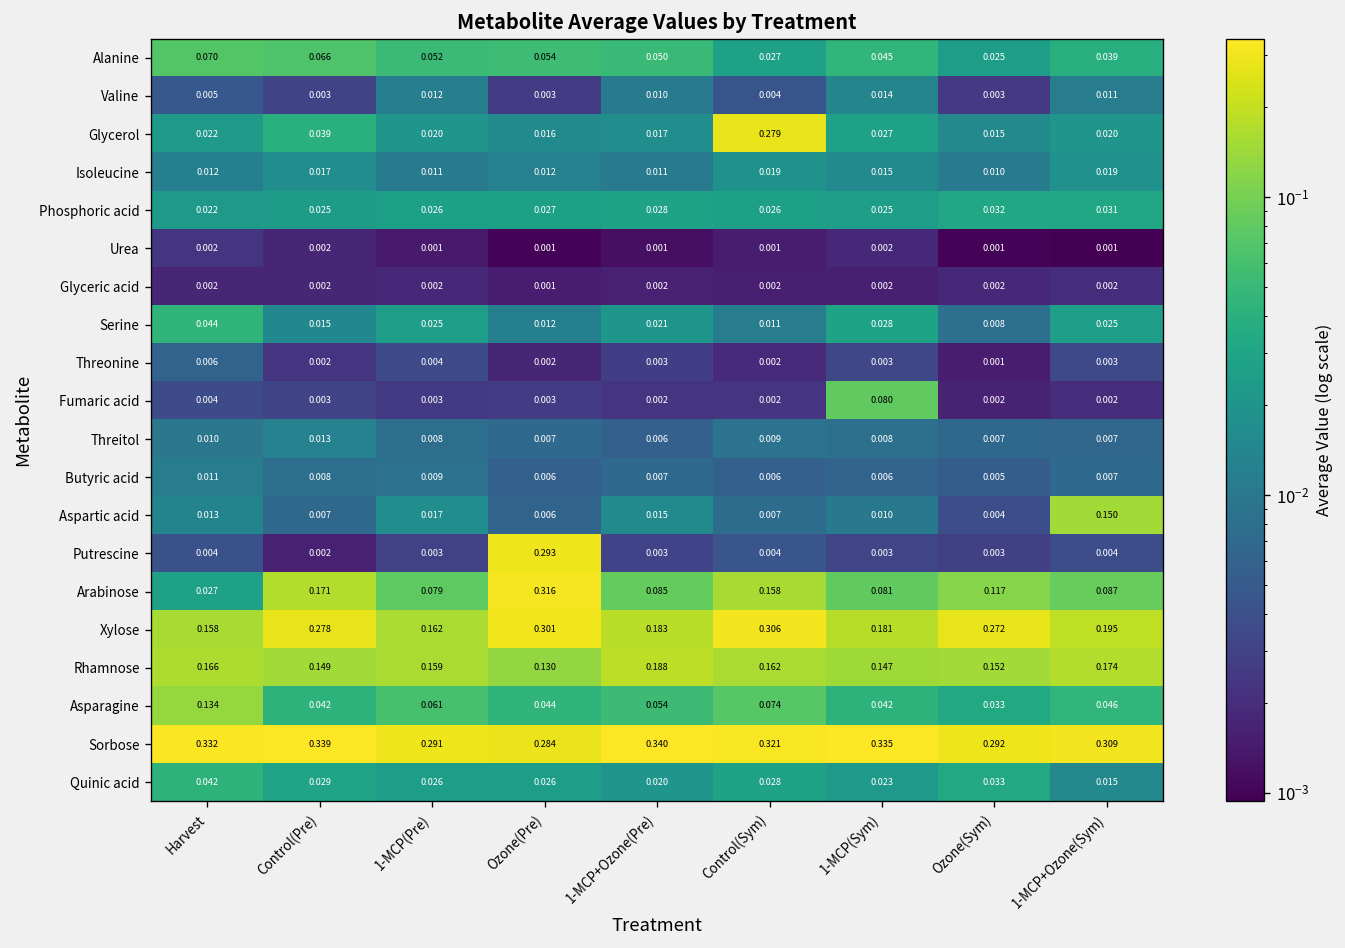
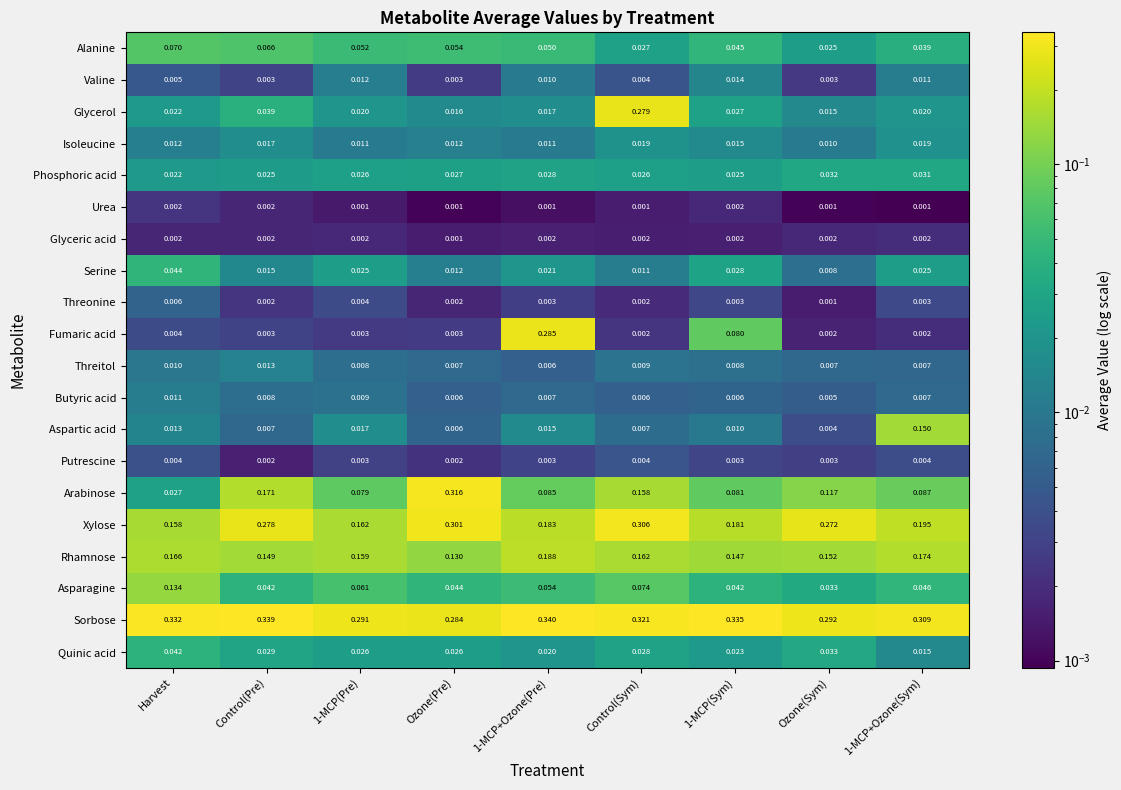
  {
    "Alanine": {
      "Harvest": 0.070,
      "Control(Pre)": 0.066,
      "1-MCP(Pre)": 0.052,
      "Ozone(Pre)": 0.054,
      "1-MCP+Ozone(Pre)": 0.050,
      "Control(Sym)": 0.027,
      "1-MCP(Sym)": 0.045,
      "Ozone(Sym)": 0.025,
      "1-MCP+Ozone(Sym)": 0.039
    },
    "Valine": {
      "Harvest": 0.005,
      "Control(Pre)": 0.003,
      "1-MCP(Pre)": 0.012,
      "Ozone(Pre)": 0.003,
      "1-MCP+Ozone(Pre)": 0.010,
      "Control(Sym)": 0.004,
      "1-MCP(Sym)": 0.014,
      "Ozone(Sym)": 0.003,
      "1-MCP+Ozone(Sym)": 0.011
    },
    "Glycerol": {
      "Harvest": 0.022,
      "Control(Pre)": 0.039,
      "1-MCP(Pre)": 0.020,
      "Ozone(Pre)": 0.016,
      "1-MCP+Ozone(Pre)": 0.017,
      "Control(Sym)": 0.279,
      "1-MCP(Sym)": 0.027,
      "Ozone(Sym)": 0.015,
      "1-MCP+Ozone(Sym)": 0.020
    },
    "Isoleucine": {
      "Harvest": 0.012,
      "Control(Pre)": 0.017,
      "1-MCP(Pre)": 0.011,
      "Ozone(Pre)": 0.012,
      "1-MCP+Ozone(Pre)": 0.011,
      "Control(Sym)": 0.019,
      "1-MCP(Sym)": 0.015,
      "Ozone(Sym)": 0.010,
      "1-MCP+Ozone(Sym)": 0.019
    },
    "Phosphoric acid": {
      "Harvest": 0.022,
      "Control(Pre)": 0.025,
      "1-MCP(Pre)": 0.026,
      "Ozone(Pre)": 0.027,
      "1-MCP+Ozone(Pre)": 0.028,
      "Control(Sym)": 0.026,
      "1-MCP(Sym)": 0.025,
      "Ozone(Sym)": 0.032,
      "1-MCP+Ozone(Sym)": 0.031
    },
    "Urea": {
      "Harvest": 0.002,
      "Control(Pre)": 0.002,
      "1-MCP(Pre)": 0.001,
      "Ozone(Pre)": 0.001,
      "1-MCP+Ozone(Pre)": 0.001,
      "Control(Sym)": 0.001,
      "1-MCP(Sym)": 0.002,
      "Ozone(Sym)": 0.001,
      "1-MCP+Ozone(Sym)": 0.001
    },
    "Glyceric acid": {
      "Harvest": 0.002,
      "Control(Pre)": 0.002,
      "1-MCP(Pre)": 0.002,
      "Ozone(Pre)": 0.001,
      "1-MCP+Ozone(Pre)": 0.002,
      "Control(Sym)": 0.002,
      "1-MCP(Sym)": 0.002,
      "Ozone(Sym)": 0.002,
      "1-MCP+Ozone(Sym)": 0.002
    },
    "Serine": {
      "Harvest": 0.044,
      "Control(Pre)": 0.015,
      "1-MCP(Pre)": 0.025,
      "Ozone(Pre)": 0.012,
      "1-MCP+Ozone(Pre)": 0.021,
      "Control(Sym)": 0.011,
      "1-MCP(Sym)": 0.028,
      "Ozone(Sym)": 0.008,
      "1-MCP+Ozone(Sym)": 0.025
    },
    "Threonine": {
      "Harvest": 0.006,
      "Control(Pre)": 0.002,
      "1-MCP(Pre)": 0.004,
      "Ozone(Pre)": 0.002,
      "1-MCP+Ozone(Pre)": 0.003,
      "Control(Sym)": 0.002,
      "1-MCP(Sym)": 0.003,
      "Ozone(Sym)": 0.001,
      "1-MCP+Ozone(Sym)": 0.003
    },
    "Fumaric acid": {
      "Harvest": 0.004,
      "Control(Pre)": 0.003,
      "1-MCP(Pre)": 0.003,
      "Ozone(Pre)": 0.003,
-     "1-MCP+Ozone(Pre)": 0.002,
+     "1-MCP+Ozone(Pre)": 0.285,
      "Control(Sym)": 0.002,
      "1-MCP(Sym)": 0.080,
      "Ozone(Sym)": 0.002,
      "1-MCP+Ozone(Sym)": 0.002
    },
    "Threitol": {
      "Harvest": 0.010,
      "Control(Pre)": 0.013,
      "1-MCP(Pre)": 0.008,
      "Ozone(Pre)": 0.007,
      "1-MCP+Ozone(Pre)": 0.006,
      "Control(Sym)": 0.009,
      "1-MCP(Sym)": 0.008,
      "Ozone(Sym)": 0.007,
      "1-MCP+Ozone(Sym)": 0.007
    },
    "Butyric acid": {
      "Harvest": 0.011,
      "Control(Pre)": 0.008,
      "1-MCP(Pre)": 0.009,
      "Ozone(Pre)": 0.006,
      "1-MCP+Ozone(Pre)": 0.007,
      "Control(Sym)": 0.006,
      "1-MCP(Sym)": 0.006,
      "Ozone(Sym)": 0.005,
      "1-MCP+Ozone(Sym)": 0.007
    },
    "Aspartic acid": {
      "Harvest": 0.013,
      "Control(Pre)": 0.007,
      "1-MCP(Pre)": 0.017,
      "Ozone(Pre)": 0.006,
      "1-MCP+Ozone(Pre)": 0.015,
      "Control(Sym)": 0.007,
      "1-MCP(Sym)": 0.010,
      "Ozone(Sym)": 0.004,
      "1-MCP+Ozone(Sym)": 0.150
    },
    "Putrescine": {
      "Harvest": 0.004,
      "Control(Pre)": 0.002,
      "1-MCP(Pre)": 0.003,
-     "Ozone(Pre)": 0.293,
+     "Ozone(Pre)": 0.002,
      "1-MCP+Ozone(Pre)": 0.003,
      "Control(Sym)": 0.004,
      "1-MCP(Sym)": 0.003,
      "Ozone(Sym)": 0.003,
      "1-MCP+Ozone(Sym)": 0.004
    },
    "Arabinose": {
      "Harvest": 0.027,
      "Control(Pre)": 0.171,
      "1-MCP(Pre)": 0.079,
      "Ozone(Pre)": 0.316,
      "1-MCP+Ozone(Pre)": 0.085,
      "Control(Sym)": 0.158,
      "1-MCP(Sym)": 0.081,
      "Ozone(Sym)": 0.117,
      "1-MCP+Ozone(Sym)": 0.087
    },
    "Xylose": {
      "Harvest": 0.158,
      "Control(Pre)": 0.278,
      "1-MCP(Pre)": 0.162,
      "Ozone(Pre)": 0.301,
      "1-MCP+Ozone(Pre)": 0.183,
      "Control(Sym)": 0.306,
      "1-MCP(Sym)": 0.181,
      "Ozone(Sym)": 0.272,
      "1-MCP+Ozone(Sym)": 0.195
    },
    "Rhamnose": {
      "Harvest": 0.166,
      "Control(Pre)": 0.149,
      "1-MCP(Pre)": 0.159,
      "Ozone(Pre)": 0.130,
      "1-MCP+Ozone(Pre)": 0.188,
      "Control(Sym)": 0.162,
      "1-MCP(Sym)": 0.147,
      "Ozone(Sym)": 0.152,
      "1-MCP+Ozone(Sym)": 0.174
    },
    "Asparagine": {
      "Harvest": 0.134,
      "Control(Pre)": 0.042,
      "1-MCP(Pre)": 0.061,
      "Ozone(Pre)": 0.044,
      "1-MCP+Ozone(Pre)": 0.054,
      "Control(Sym)": 0.074,
      "1-MCP(Sym)": 0.042,
      "Ozone(Sym)": 0.033,
      "1-MCP+Ozone(Sym)": 0.046
    },
    "Sorbose": {
      "Harvest": 0.332,
      "Control(Pre)": 0.339,
      "1-MCP(Pre)": 0.291,
      "Ozone(Pre)": 0.284,
      "1-MCP+Ozone(Pre)": 0.340,
      "Control(Sym)": 0.321,
      "1-MCP(Sym)": 0.335,
      "Ozone(Sym)": 0.292,
      "1-MCP+Ozone(Sym)": 0.309
    },
    "Quinic acid": {
      "Harvest": 0.042,
      "Control(Pre)": 0.029,
      "1-MCP(Pre)": 0.026,
      "Ozone(Pre)": 0.026,
      "1-MCP+Ozone(Pre)": 0.020,
      "Control(Sym)": 0.028,
      "1-MCP(Sym)": 0.023,
      "Ozone(Sym)": 0.033,
      "1-MCP+Ozone(Sym)": 0.015
    }
  }
